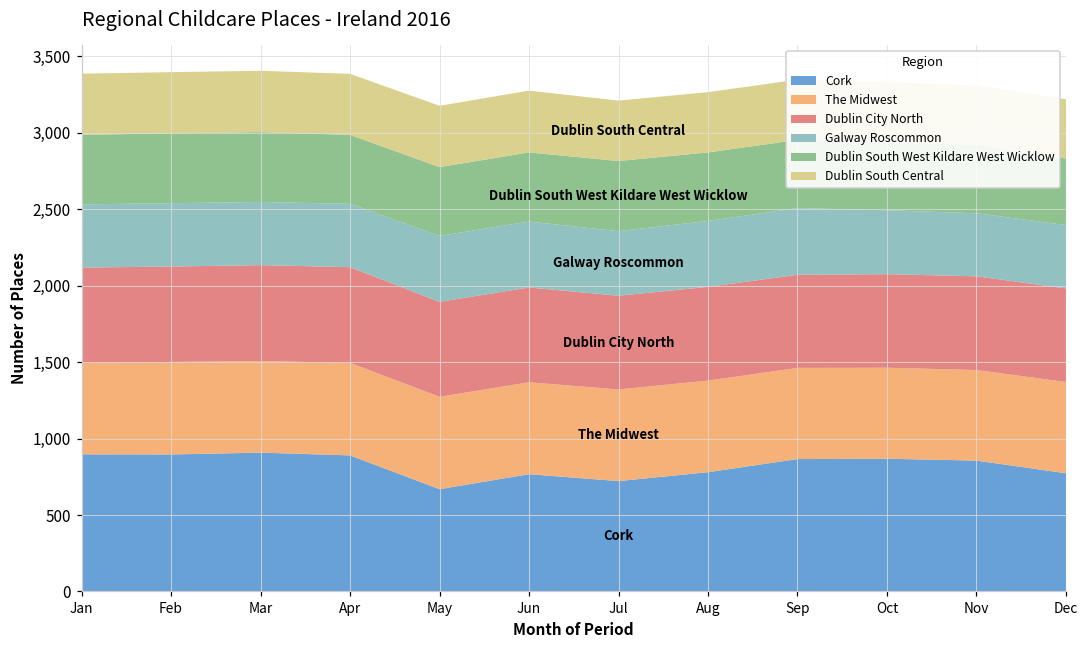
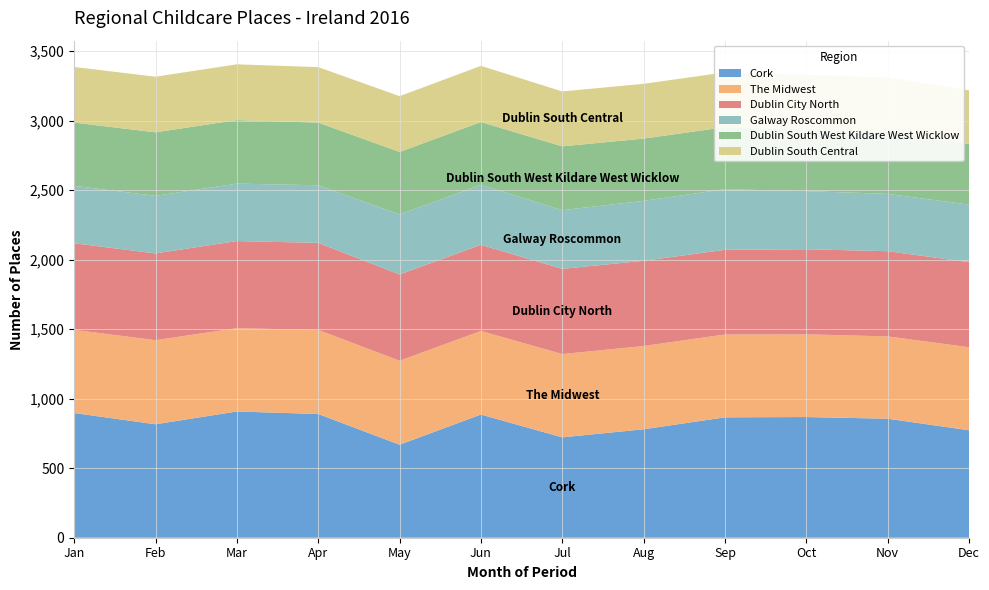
  {
    "Cork": {
      "Jan": 900,
-     "Feb": 900,
+     "Feb": 820,
      "Mar": 910,
      "Apr": 890,
      "May": 670,
-     "Jun": 770,
+     "Jun": 890,
      "Jul": 720,
      "Aug": 780,
      "Sep": 870,
      "Oct": 870,
      "Nov": 860,
      "Dec": 770
    }
  }
